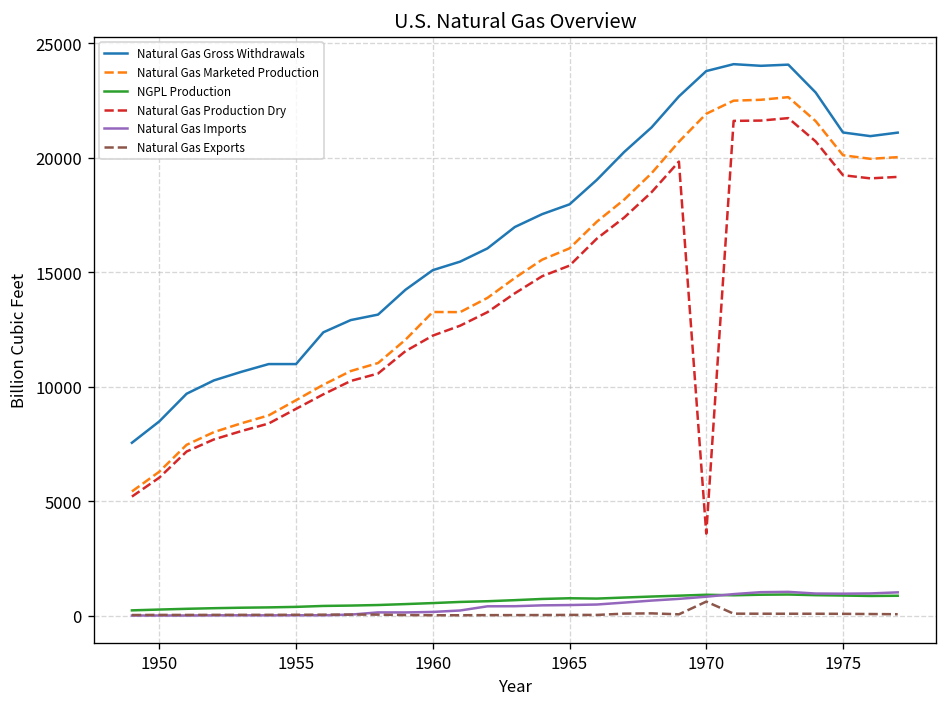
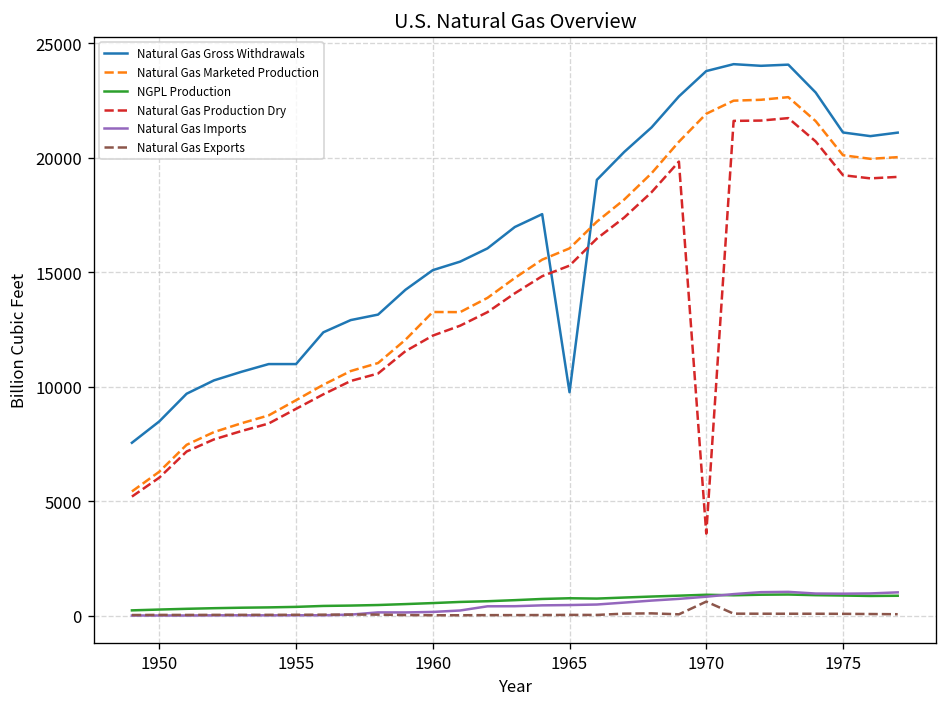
  {
    "Natural Gas Gross Withdrawals": {
      "1950": 8500,
      "1955": 11000,
      "1960": 15100,
-     "1965": 18000,
+     "1965": 9800,
      "1970": 23800,
      "1975": 21100
    },
    "Natural Gas Marketed Production": {
      "1950": 6300,
      "1955": 9400,
      "1960": 13300,
      "1965": 16000,
      "1970": 21900,
      "1975": 20100
    },
    "NGPL Production": {
      "1950": 300,
      "1955": 400,
      "1960": 500,
      "1965": 800
    },
    "Natural Gas Production Dry": {
      "1950": 6000,
      "1955": 9000,
      "1960": 12200,
      "1965": 15300,
      "1970": 3600,
      "1975": 19200
    },
    "Natural Gas Imports": {
      "1960": 200,
      "1965": 500
    },
    "Natural Gas Exports": {
      "1960": 0,
      "1965": 0,
      "1970": 600,
      "1975": 100
    }
  }
